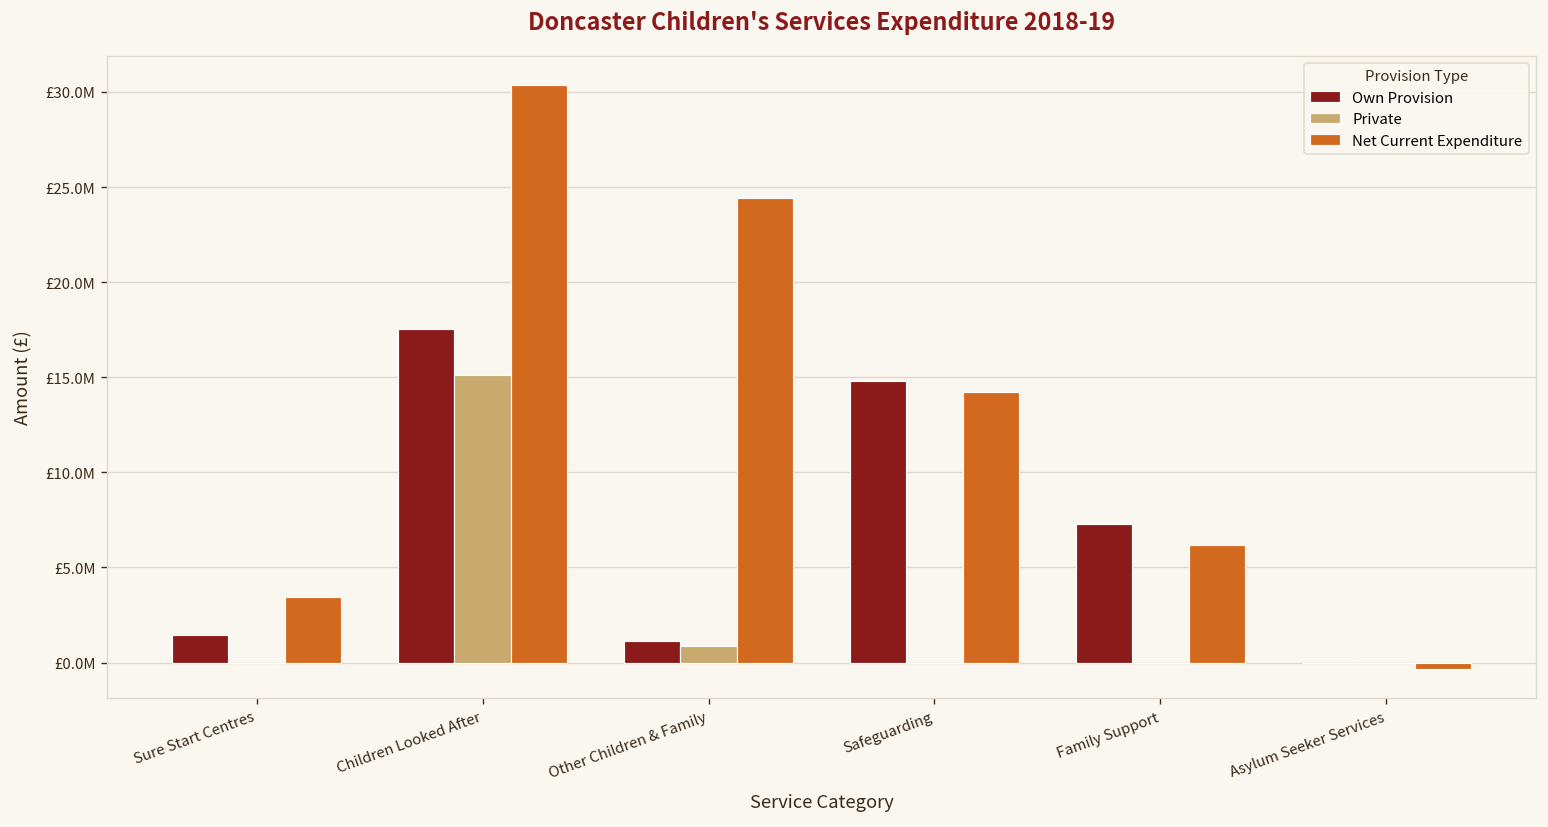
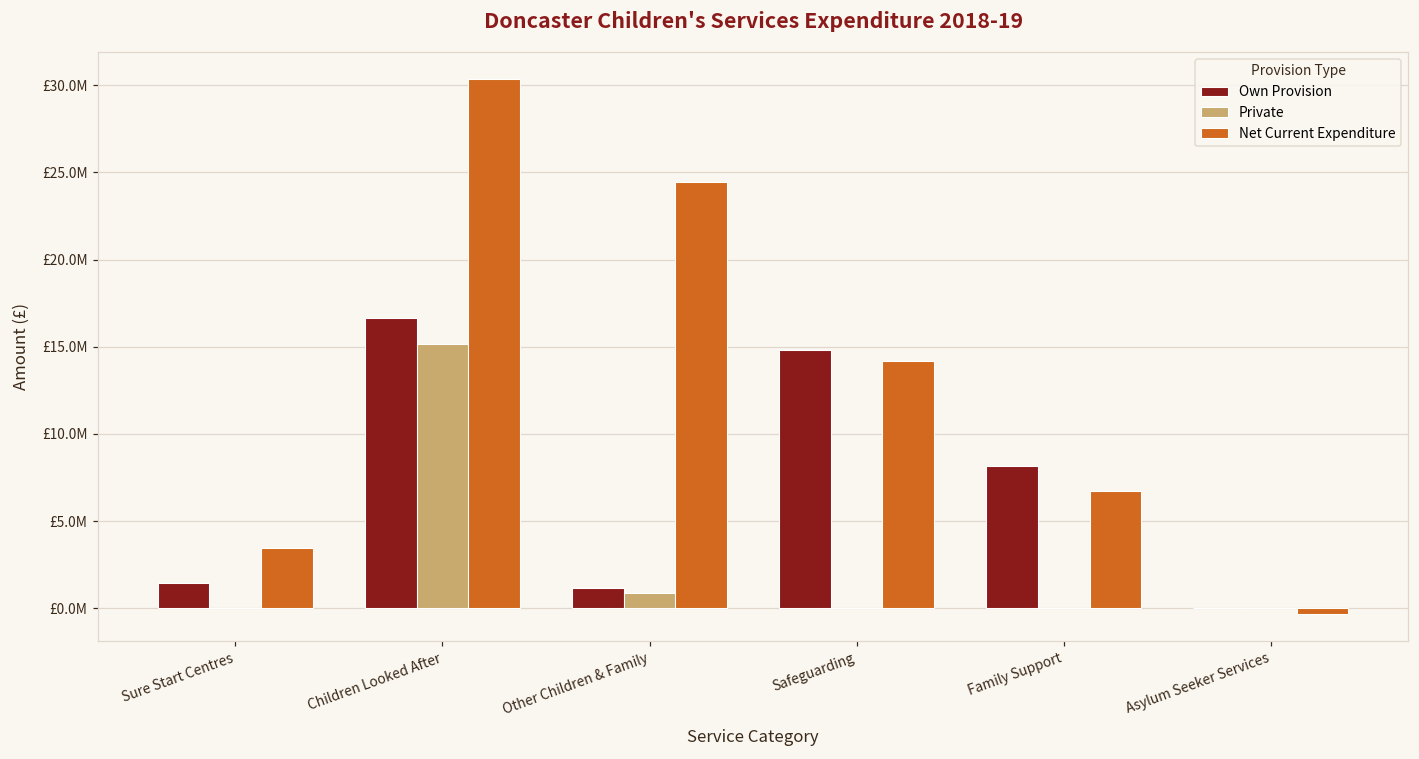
  {
    "Own Provision": {
      "Sure Start Centres": "£1500000",
-     "Children Looked After": "£17500000",
+     "Children Looked After": "£16700000",
      "Other Children & Family": "£1100000",
      "Safeguarding": "£14800000",
-     "Family Support": "£7300000",
+     "Family Support": "£8100000",
      "Asylum Seeker Services": "£0"
    },
    "Private": {
      "Sure Start Centres": "£0",
      "Children Looked After": "£15100000",
      "Other Children & Family": "£900000",
      "Safeguarding": "£0",
      "Family Support": "£0",
      "Asylum Seeker Services": "£0"
    },
    "Net Current Expenditure": {
      "Sure Start Centres": "£3500000",
      "Children Looked After": "£30400000",
      "Other Children & Family": "£24400000",
      "Safeguarding": "£14200000",
-     "Family Support": "£6200000",
+     "Family Support": "£6700000",
      "Asylum Seeker Services": "£-300000"
    }
  }
